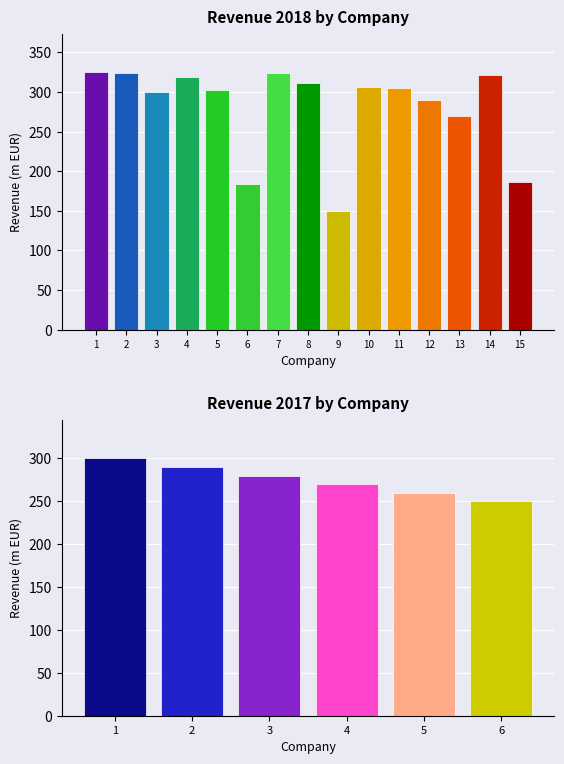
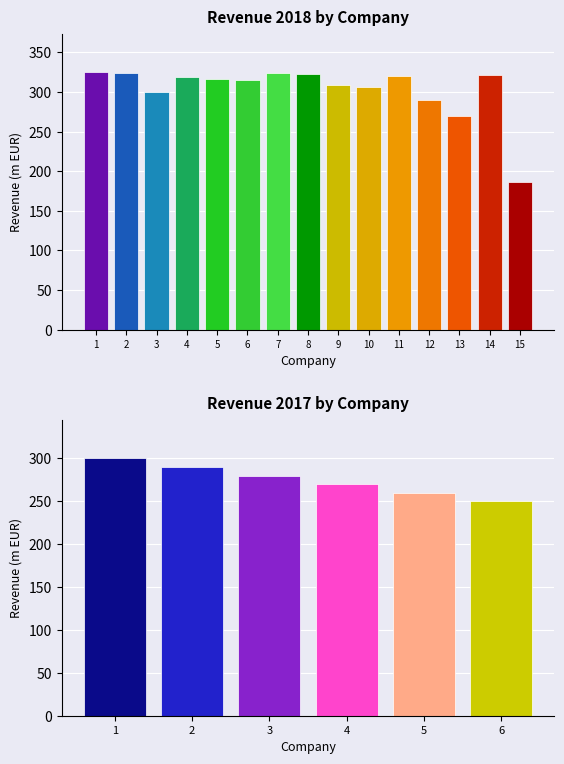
  {
    "Revenue 2018 by Company": {
      "1": 330,
      "2": 320,
      "3": 300,
      "4": 320,
-     "5": 300,
-     "6": 180,
+     "5": 320,
+     "6": 320,
      "7": 320,
-     "8": 310,
-     "9": 150,
+     "8": 320,
+     "9": 310,
      "10": 310,
-     "11": 310,
+     "11": 320,
      "12": 290,
      "13": 270,
      "14": 320,
      "15": 190
    },
    "Revenue 2017 by Company": {
      "1": 300,
      "2": 290,
      "3": 280,
      "4": 270,
      "5": 260,
      "6": 250
    }
  }
